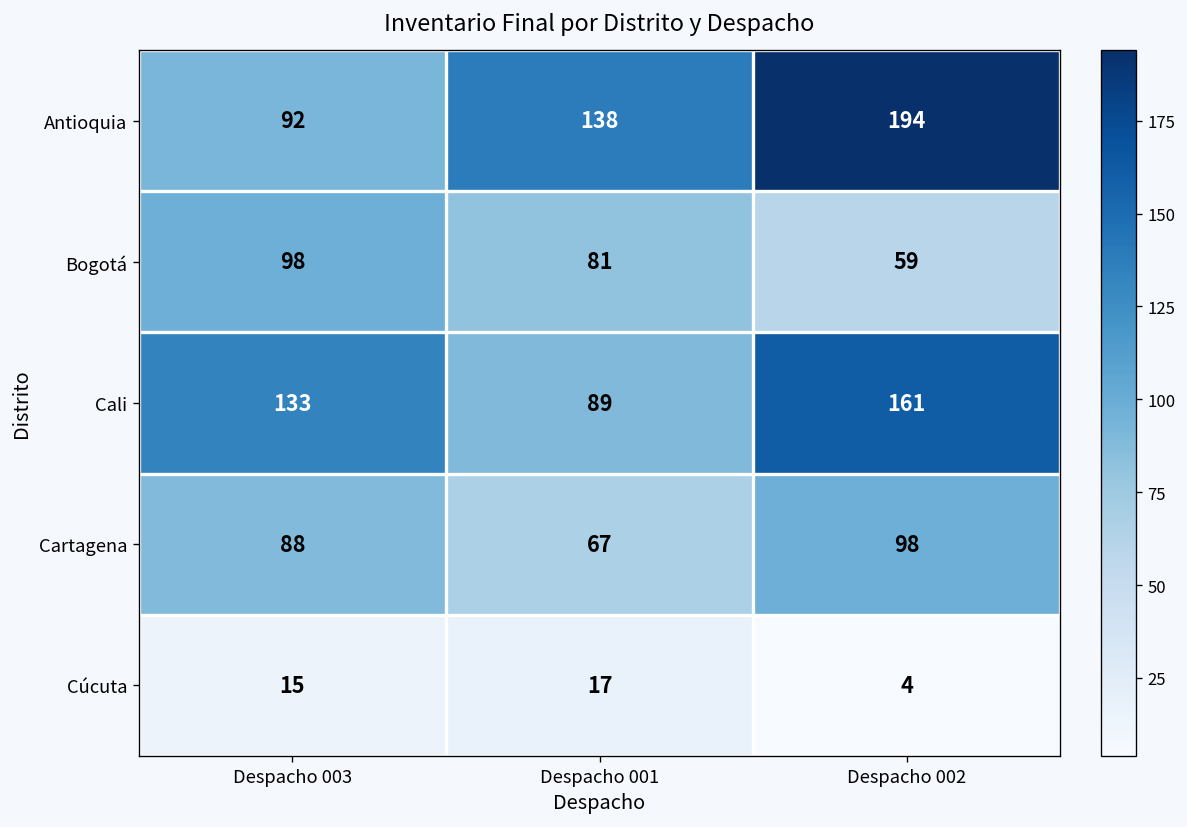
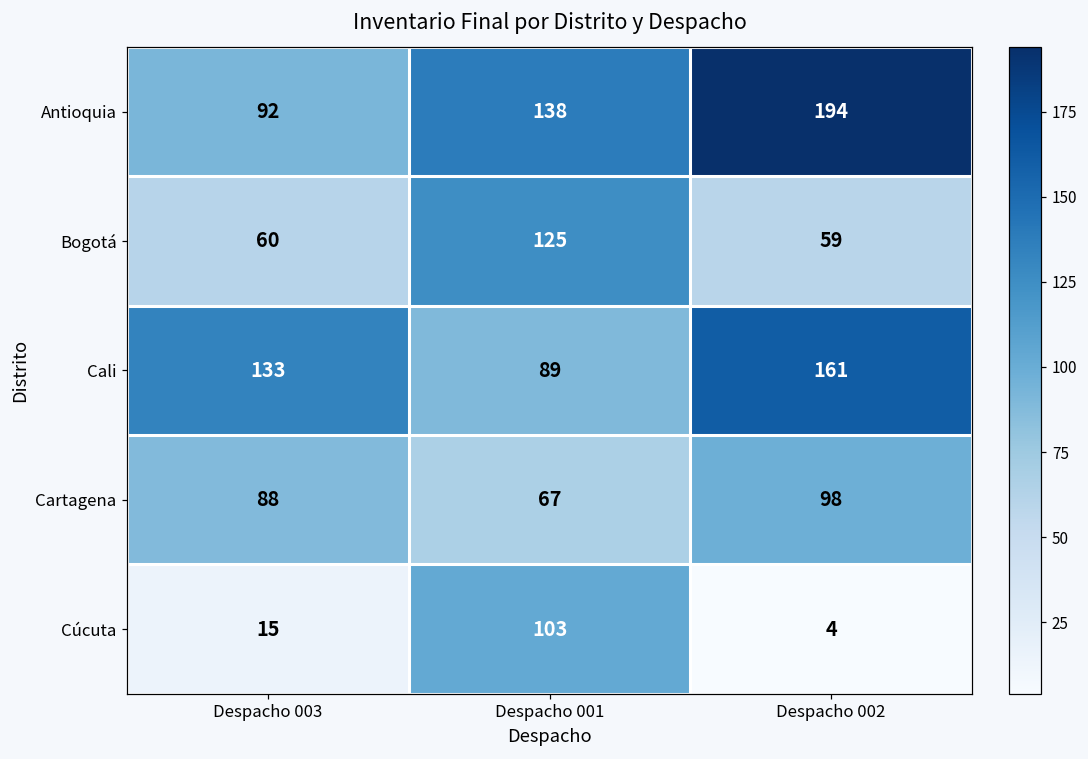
  {
    "Antioquia": {
      "Despacho 003": 92,
      "Despacho 001": 138,
      "Despacho 002": 194
    },
    "Bogotá": {
-     "Despacho 003": 98,
-     "Despacho 001": 81,
+     "Despacho 003": 60,
+     "Despacho 001": 125,
      "Despacho 002": 59
    },
    "Cali": {
      "Despacho 003": 133,
      "Despacho 001": 89,
      "Despacho 002": 161
    },
    "Cartagena": {
      "Despacho 003": 88,
      "Despacho 001": 67,
      "Despacho 002": 98
    },
    "Cúcuta": {
      "Despacho 003": 15,
-     "Despacho 001": 17,
+     "Despacho 001": 103,
      "Despacho 002": 4
    }
  }
